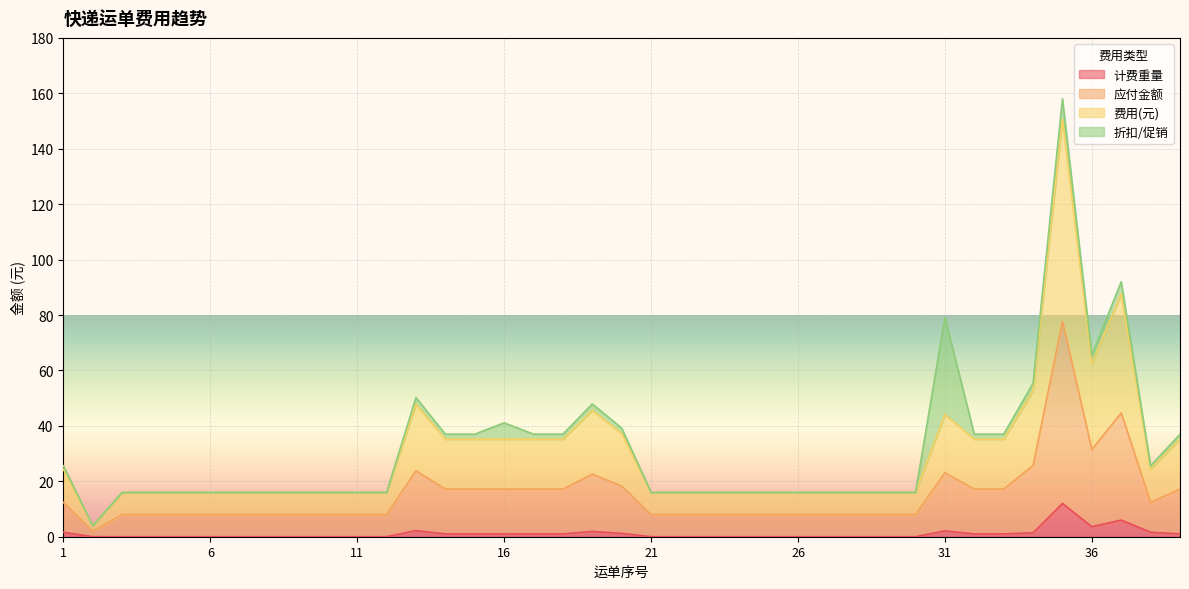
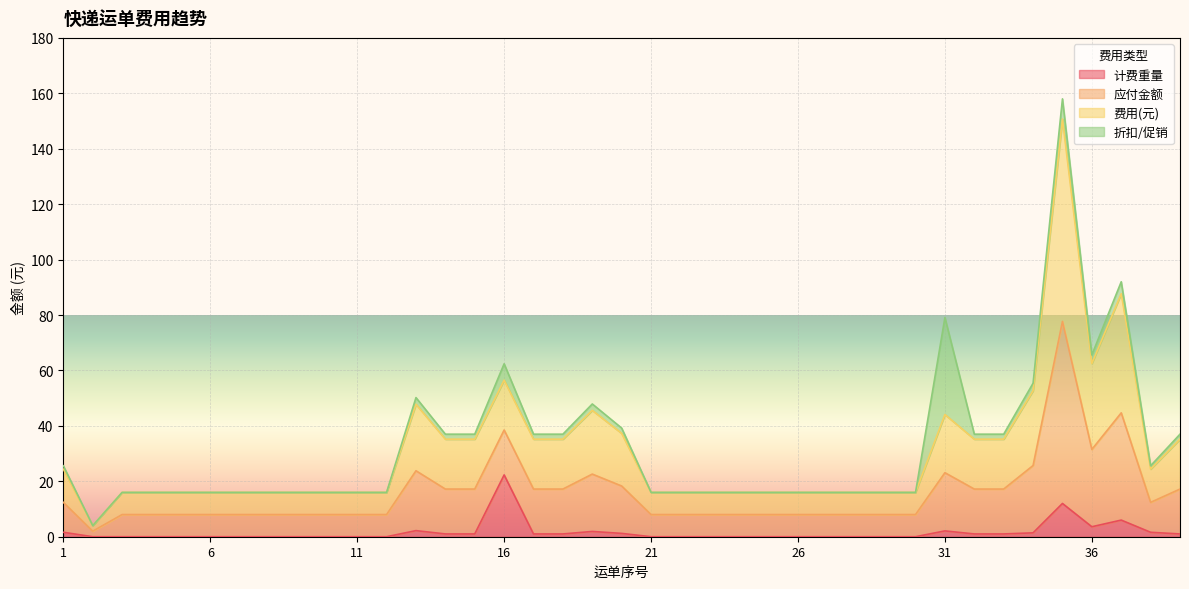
  {
    "计费重量": {
      "1": 2,
      "6": 0,
      "11": 0,
-     "16": 1,
+     "16": 22,
      "21": 0,
      "26": 0,
      "31": 2,
      "36": 4
    },
    "折扣/促销": {
      "1": 1,
      "16": 6,
      "31": 35,
      "36": 3
    }
  }
